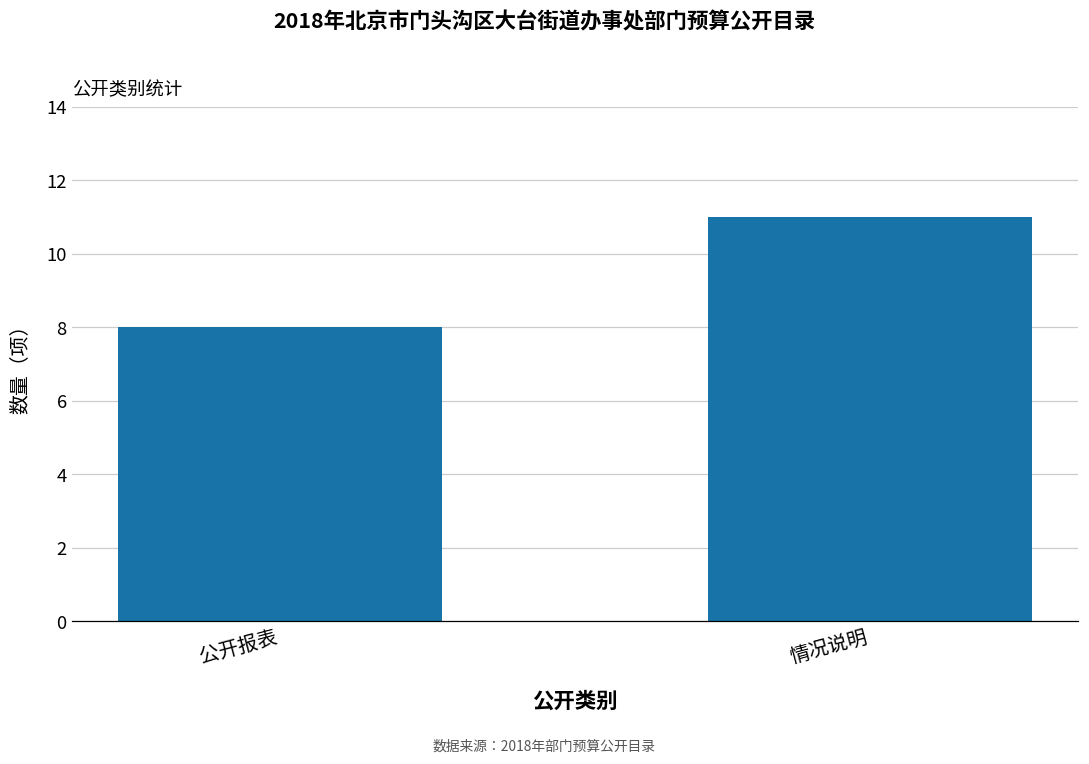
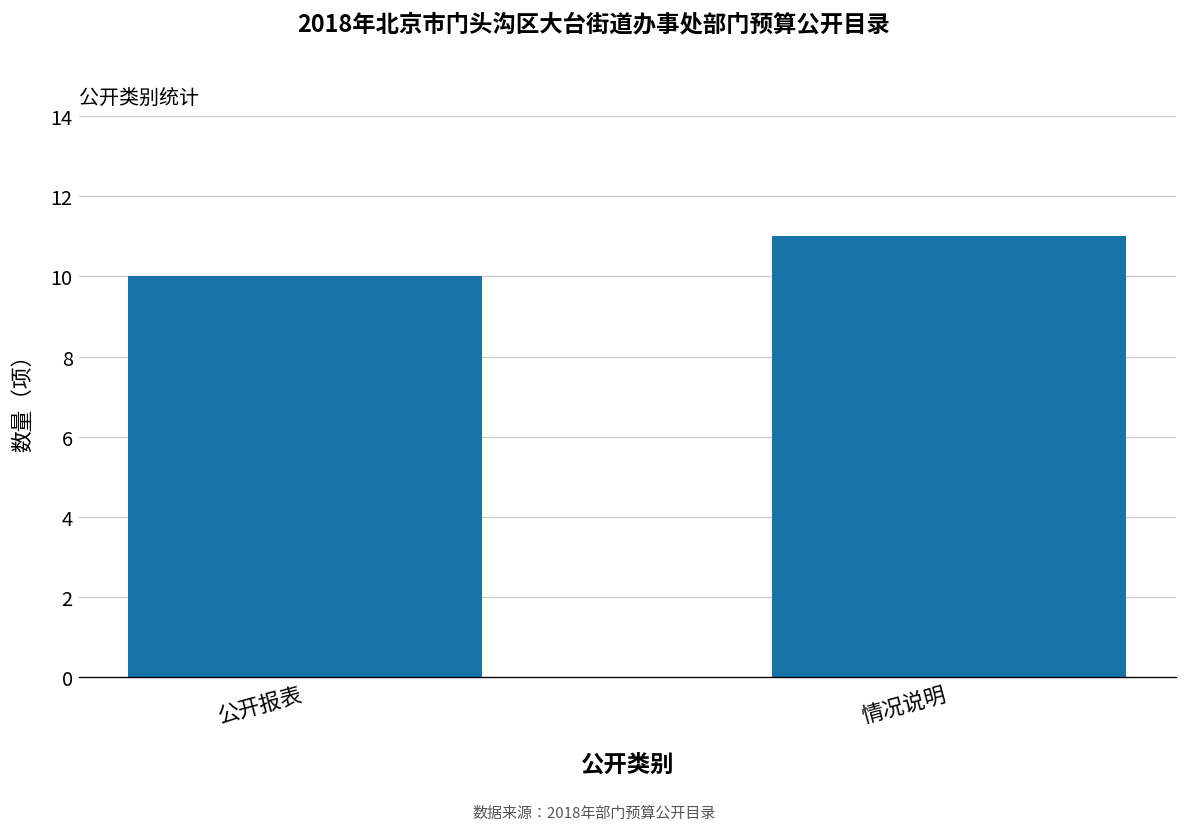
  {
-   "公开报表": 8,
+   "公开报表": 10,
    "情况说明": 11
  }
